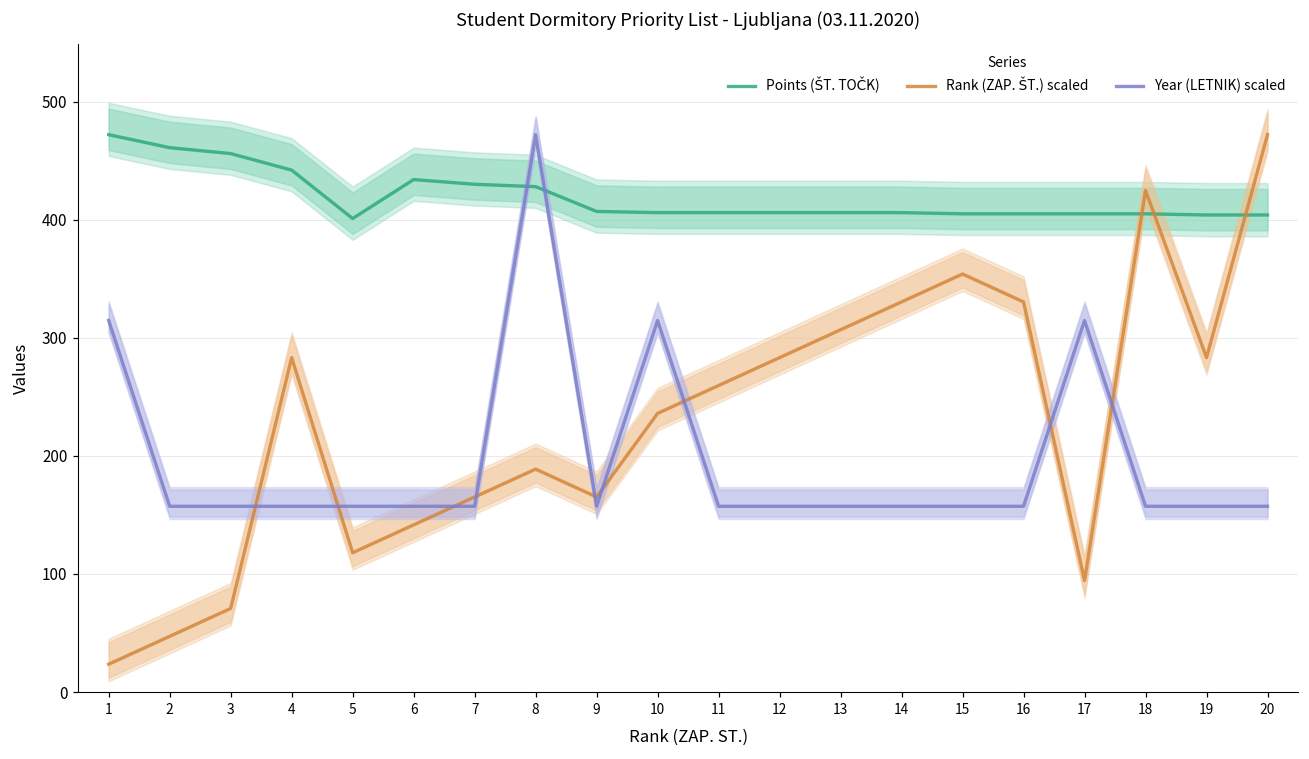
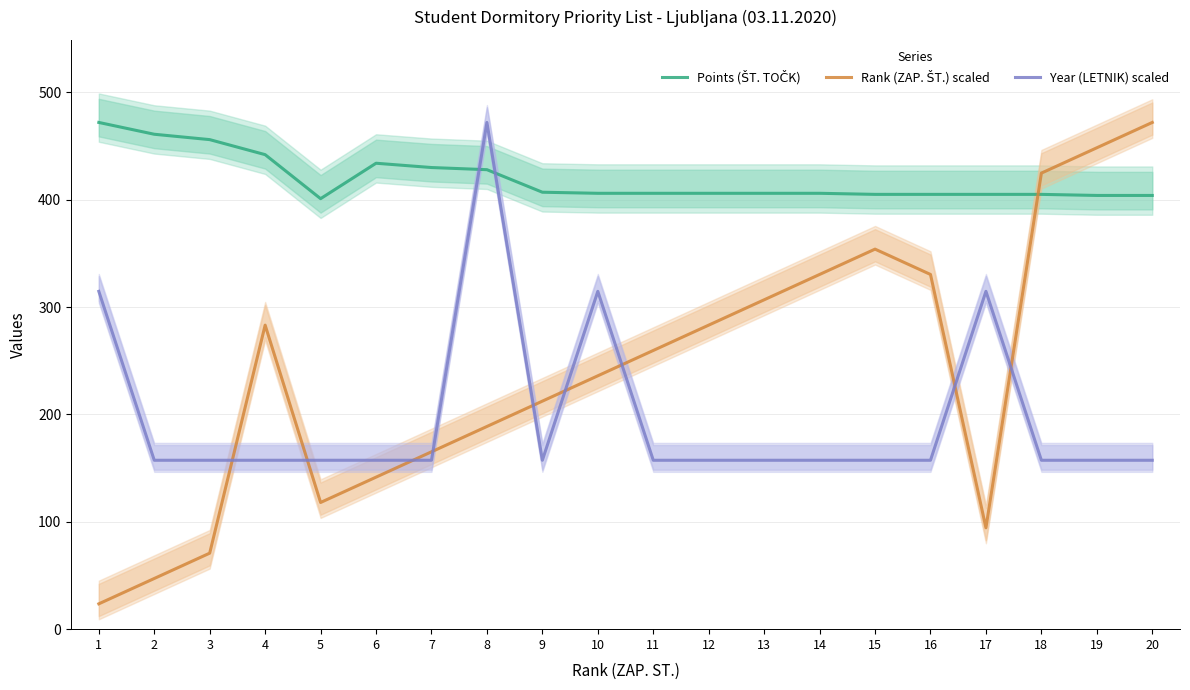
  {
    "Points (ŠT. TOČK)": {
      "1": 472,
      "2": 461,
      "3": 456,
      "4": 442,
      "5": 401,
      "6": 434,
      "7": 430,
      "8": 428,
      "9": 407,
      "10": 406,
      "11": 406,
      "12": 406,
      "13": 406,
      "14": 406,
      "15": 405,
      "16": 405,
      "17": 405,
      "18": 405,
      "19": 404,
      "20": 404
    },
    "Rank (ZAP. ŠT.) scaled": {
      "1": 24,
      "2": 47,
      "3": 71,
      "4": 283,
      "5": 118,
      "6": 142,
      "7": 165,
      "8": 189,
-     "9": 165,
+     "9": 212,
      "10": 236,
      "11": 260,
      "12": 283,
      "13": 307,
      "14": 330,
      "15": 354,
      "16": 330,
      "17": 94,
-     "19": 283,
+     "19": 448,
      "20": 472
    },
    "Year (LETNIK) scaled": {
      "1": 315,
      "2": 157,
      "3": 157,
      "4": 157,
      "5": 157,
      "6": 157,
      "7": 157,
      "8": 472,
      "9": 157,
      "10": 315,
      "11": 157,
      "12": 157,
      "13": 157,
      "14": 157,
      "15": 157,
      "16": 157,
      "17": 315,
      "18": 157,
      "19": 157,
      "20": 157
    }
  }
